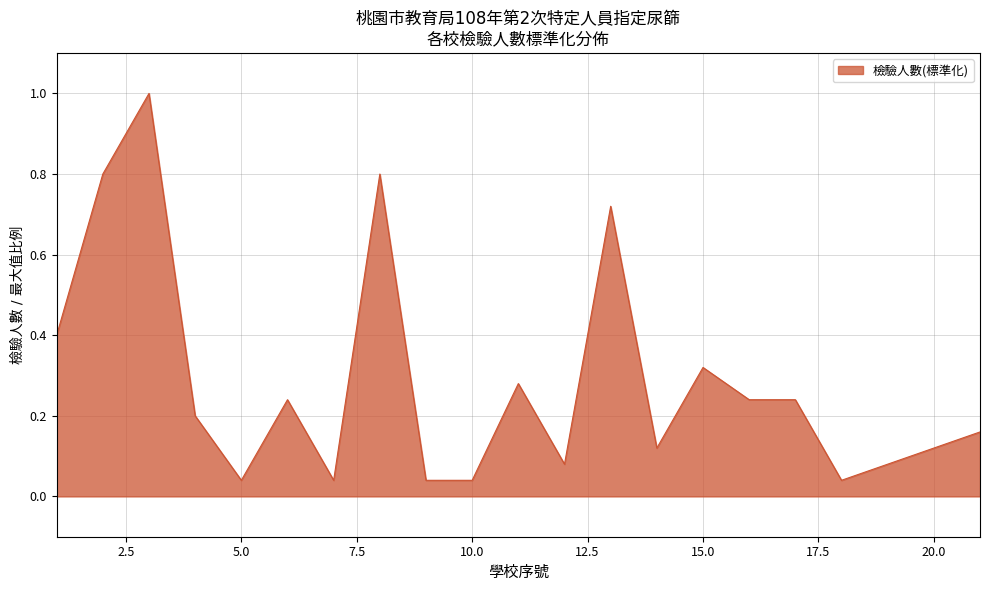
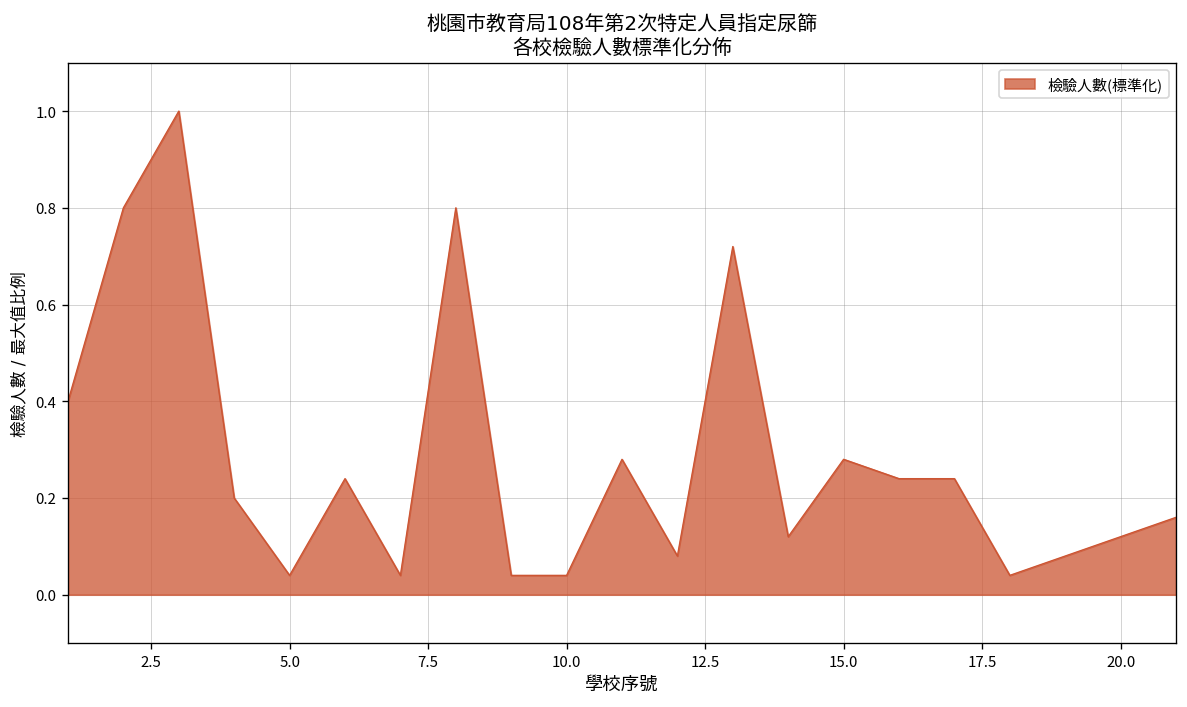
  {
    "5.0": 0.04,
    "10.0": 0.04,
-   "15.0": 0.32,
+   "15.0": 0.28,
    "20.0": 0.12
  }
